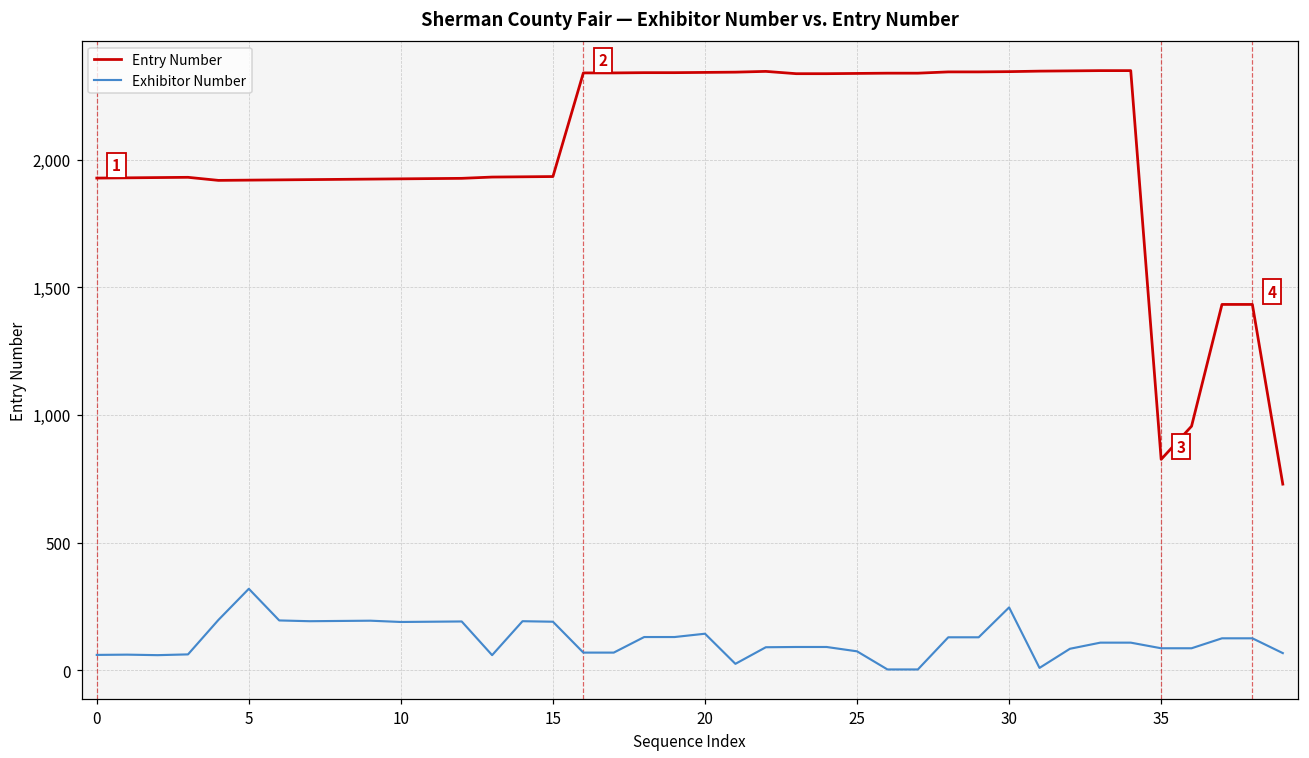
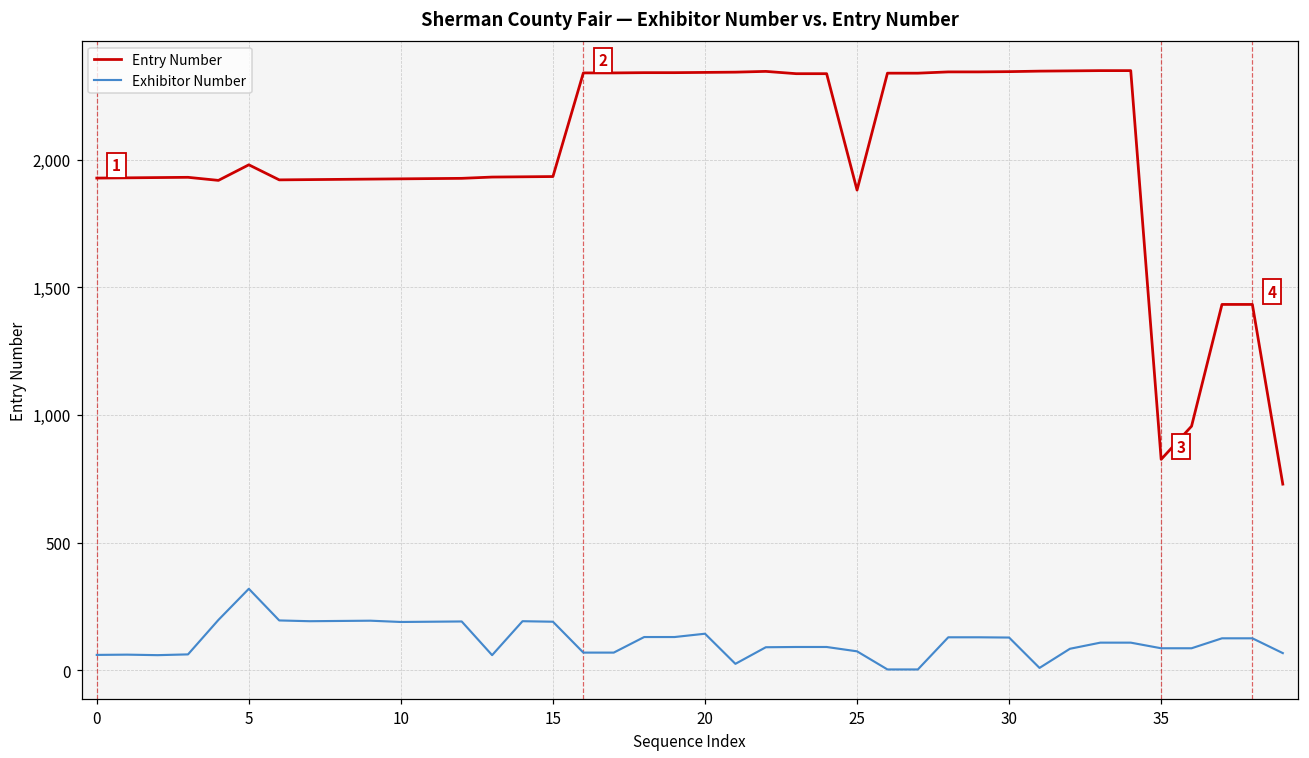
  {
    "Entry Number": {
      "0": "1,930",
-     "5": "1,920",
+     "5": "1,980",
      "10": "1,930",
      "15": "1,930",
      "20": "2,340",
-     "25": "2,340",
+     "25": "1,880",
      "30": "2,350",
      "35": "830"
    },
    "Exhibitor Number": {
      "0": "60",
      "5": "320",
      "10": "190",
      "15": "190",
      "20": "140",
      "25": "70",
-     "30": "250",
+     "30": "130",
      "35": "90"
    }
  }
